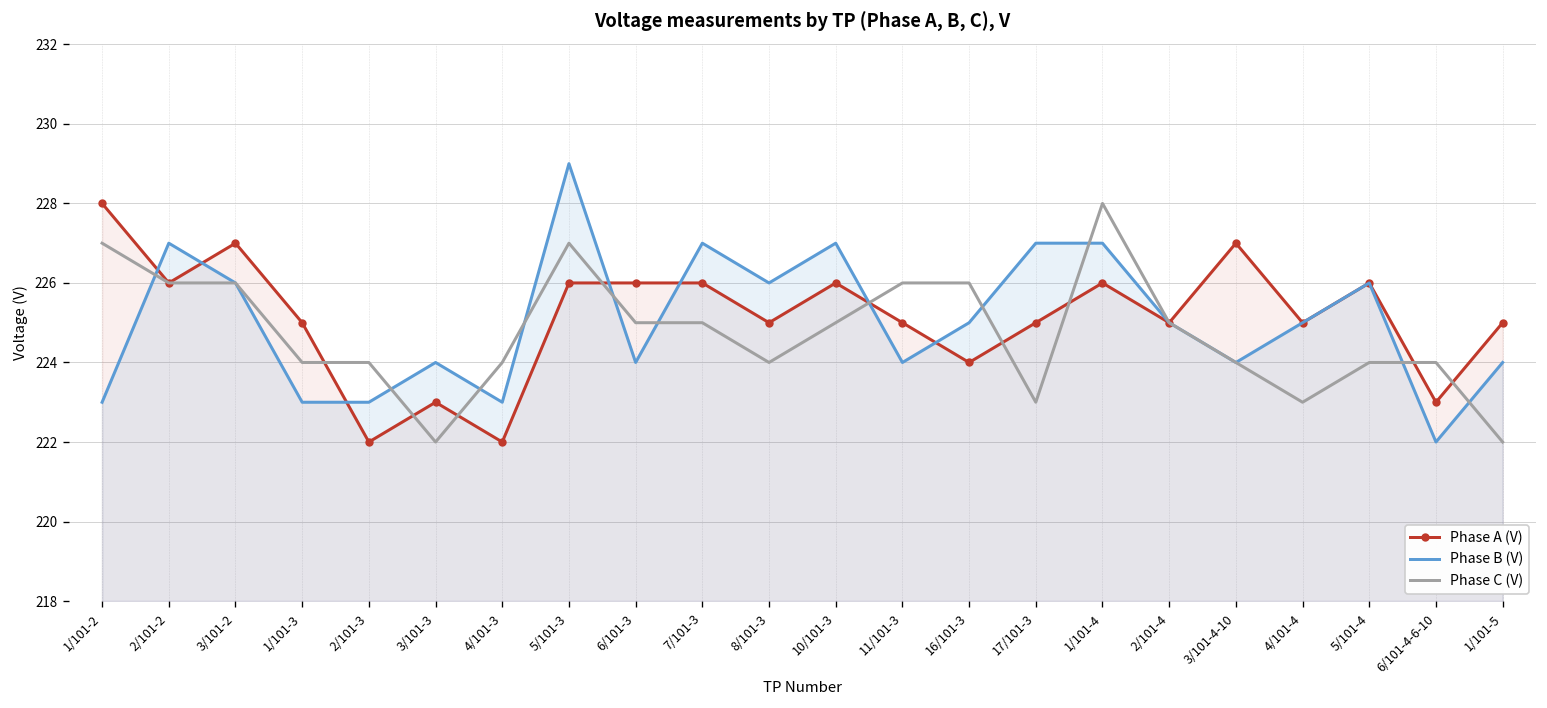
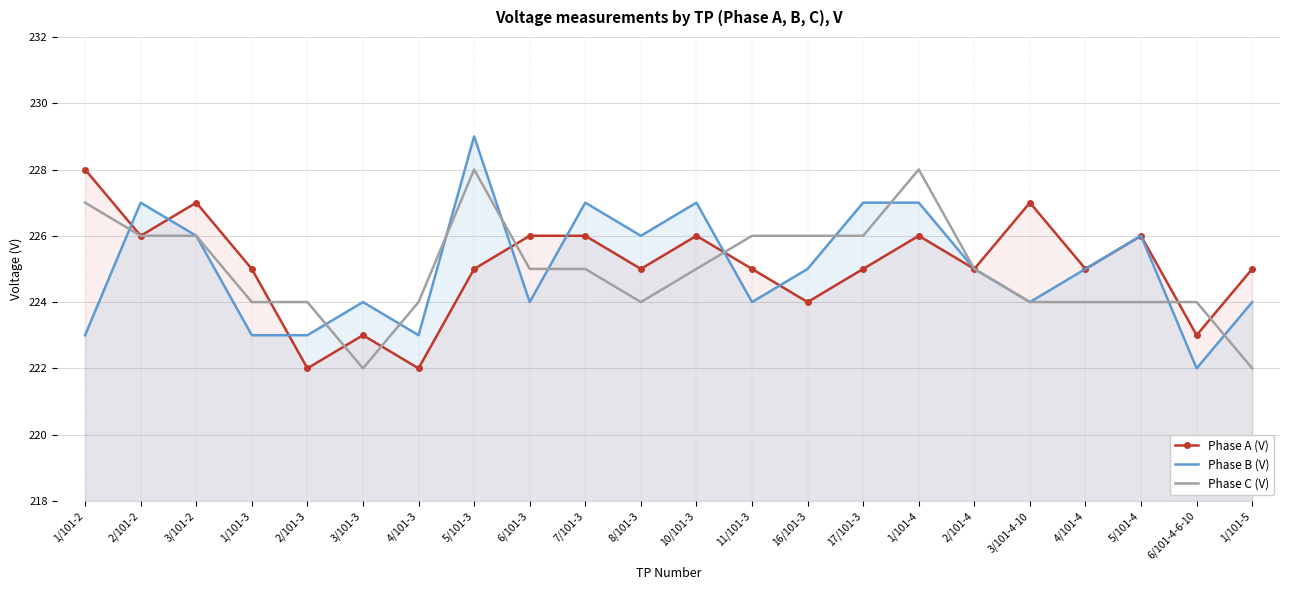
  {
    "Phase A (V)": {
      "1/101-2": 228,
      "3/101-2": 227,
      "1/101-3": 225,
      "2/101-3": 222,
      "3/101-3": 223,
      "4/101-3": 222,
-     "5/101-3": 226,
+     "5/101-3": 225,
      "6/101-3": 226,
      "7/101-3": 226,
      "8/101-3": 225,
      "10/101-3": 226,
      "11/101-3": 225,
      "16/101-3": 224,
      "17/101-3": 225,
      "1/101-4": 226,
      "3/101-4-10": 227,
      "6/101-4-6-10": 223,
      "1/101-5": 225
    },
    "Phase B (V)": {
      "1/101-2": 223,
      "2/101-2": 227,
      "1/101-3": 223,
      "2/101-3": 223,
      "3/101-3": 224,
      "4/101-3": 223,
      "5/101-3": 229,
      "6/101-3": 224,
      "7/101-3": 227,
      "8/101-3": 226,
      "10/101-3": 227,
      "11/101-3": 224,
      "16/101-3": 225,
      "17/101-3": 227,
      "1/101-4": 227,
      "6/101-4-6-10": 222,
      "1/101-5": 224
    },
    "Phase C (V)": {
      "1/101-2": 227,
      "1/101-3": 224,
      "2/101-3": 224,
      "3/101-3": 222,
      "4/101-3": 224,
-     "5/101-3": 227,
+     "5/101-3": 228,
      "6/101-3": 225,
      "7/101-3": 225,
      "8/101-3": 224,
      "10/101-3": 225,
      "11/101-3": 226,
      "16/101-3": 226,
-     "17/101-3": 223,
+     "17/101-3": 226,
      "1/101-4": 228,
-     "4/101-4": 223,
+     "4/101-4": 224,
      "5/101-4": 224,
      "6/101-4-6-10": 224,
      "1/101-5": 222
    }
  }
